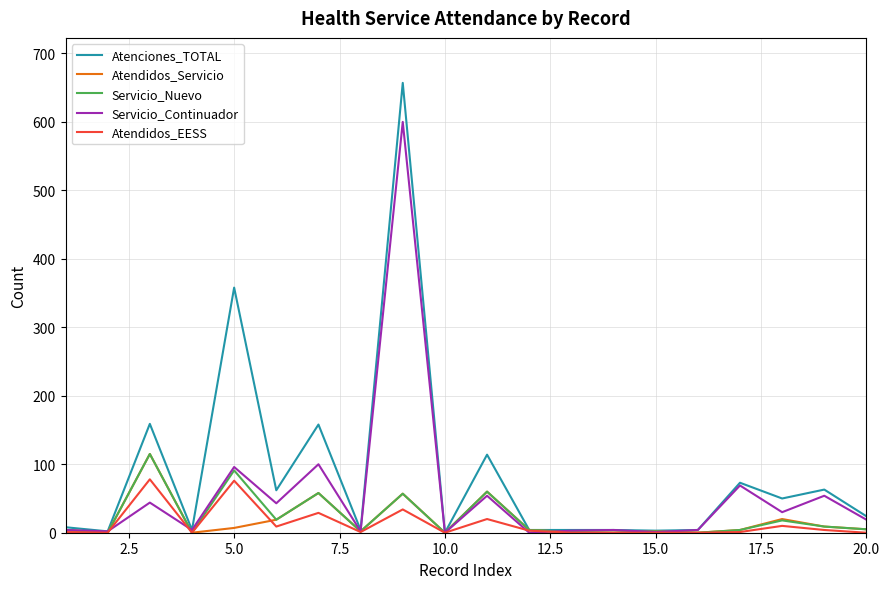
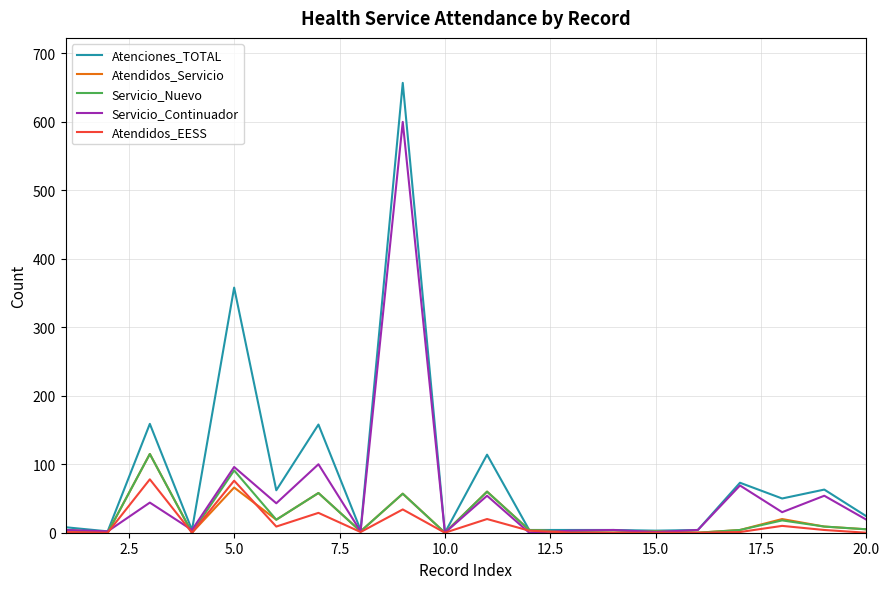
  {
    "Atenciones_TOTAL": {
      "5.0": 360,
      "20.0": 20
    },
    "Atendidos_Servicio": {
-     "5.0": 10
+     "5.0": 70
    },
    "Servicio_Nuevo": {
      "5.0": 90
    },
    "Servicio_Continuador": {
      "5.0": 100,
      "20.0": 20
    },
    "Atendidos_EESS": {
      "5.0": 80,
      "20.0": 0
    }
  }
